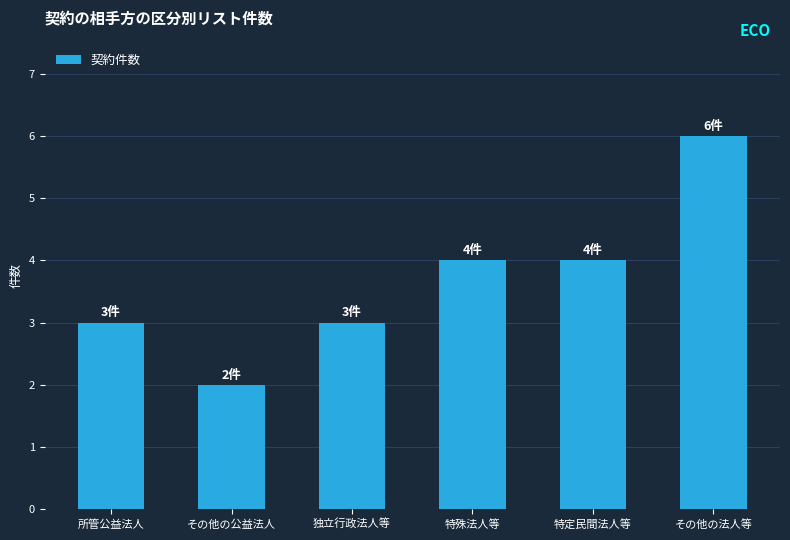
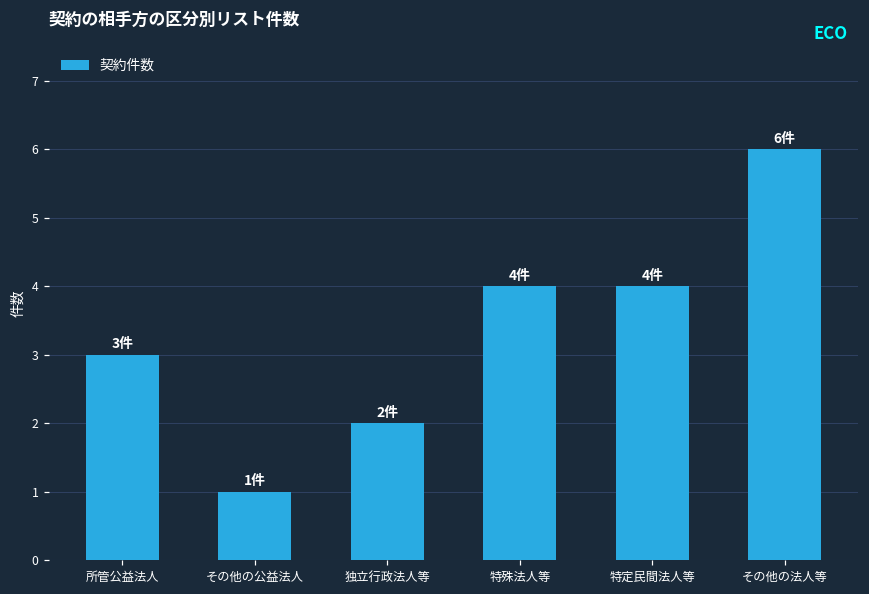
  {
    "所管公益法人": "3件",
-   "その他の公益法人": "2件",
-   "独立行政法人等": "3件",
+   "その他の公益法人": "1件",
+   "独立行政法人等": "2件",
    "特殊法人等": "4件",
    "特定民間法人等": "4件",
    "その他の法人等": "6件"
  }
